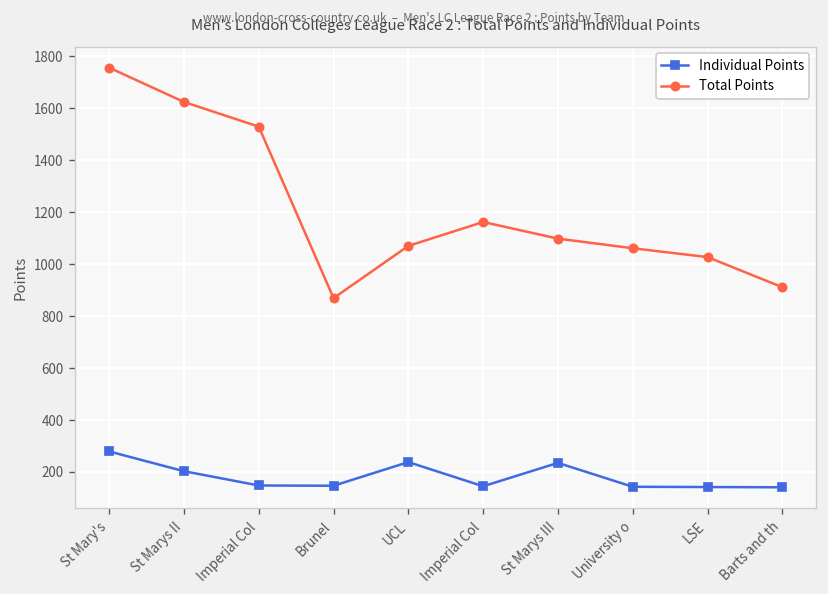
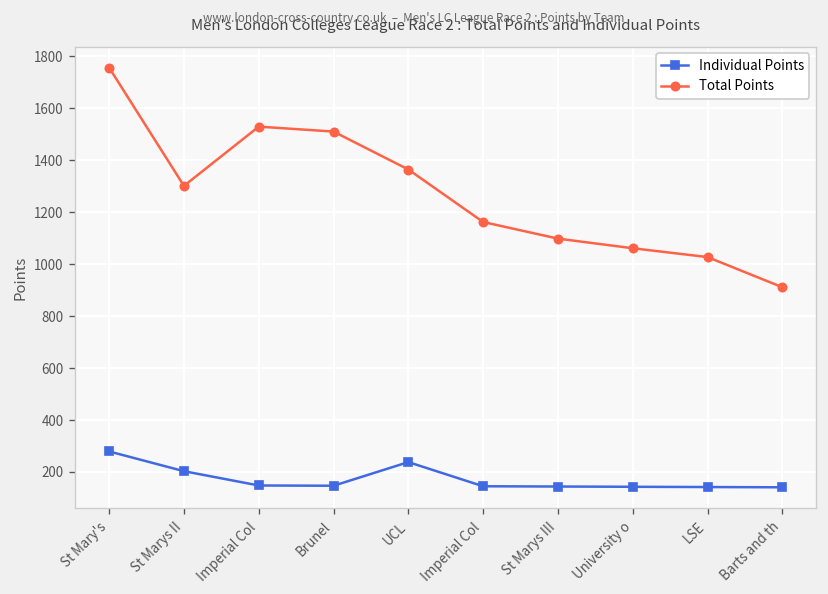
  {
    "Individual Points": {
      "St Mary's": 280,
      "St Marys II": 200,
      "Brunel": 150,
      "UCL": 240,
-     "St Marys III": 240,
+     "St Marys III": 140,
      "University o": 140,
      "LSE": 140,
      "Barts and th": 140
    },
    "Total Points": {
      "St Mary's": 1760,
-     "St Marys II": 1620,
-     "Brunel": 870,
-     "UCL": 1070,
+     "St Marys II": 1300,
+     "Brunel": 1510,
+     "UCL": 1360,
      "St Marys III": 1100,
      "University o": 1060,
      "LSE": 1030,
      "Barts and th": 910
    }
  }
